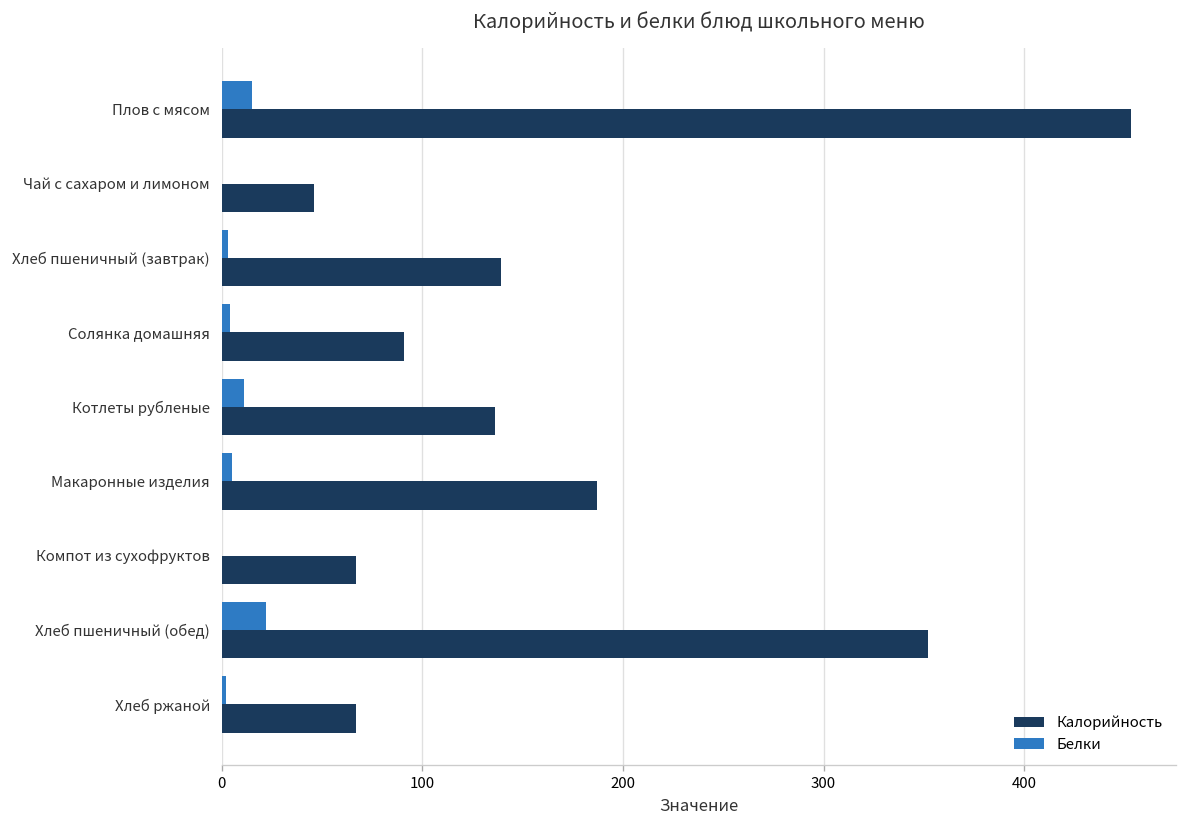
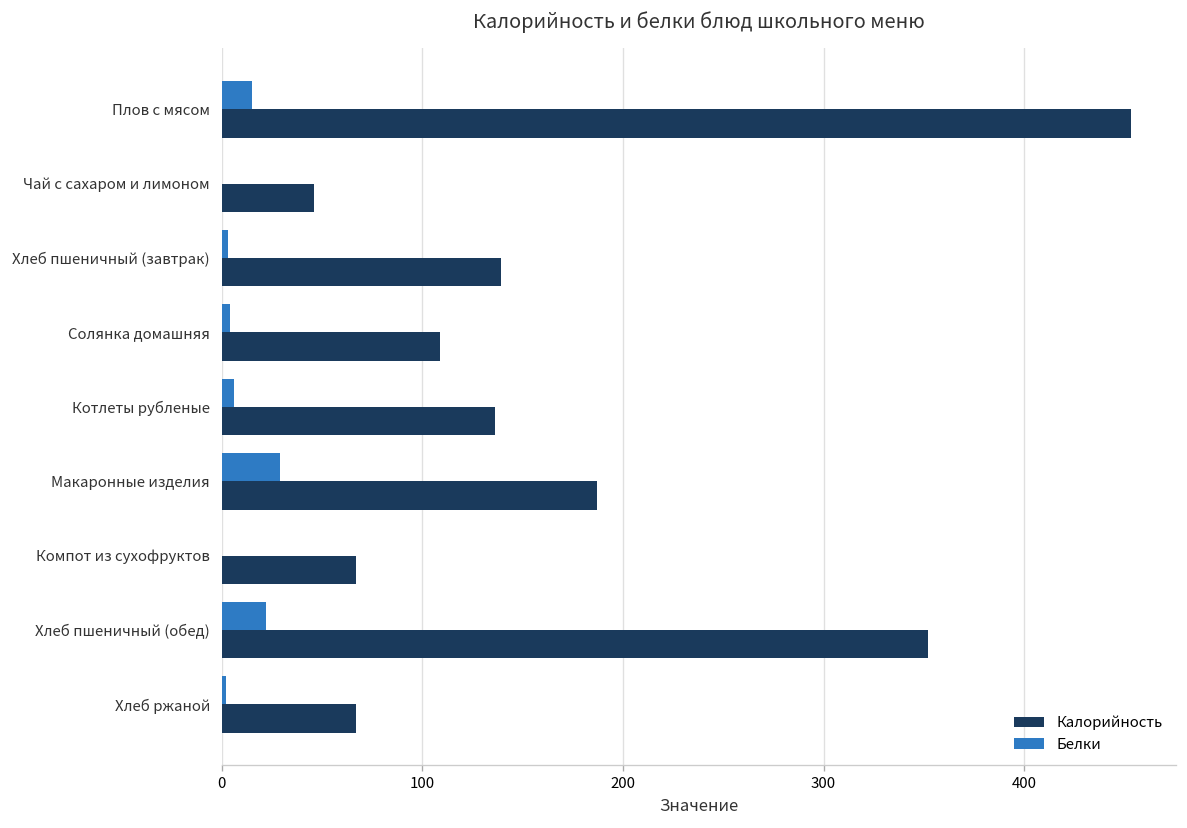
  {
    "Калорийность": {
      "Плов с мясом": 453,
      "Чай с сахаром и лимоном": 46,
      "Хлеб пшеничный (завтрак)": 139,
-     "Солянка домашняя": 91,
+     "Солянка домашняя": 109,
      "Котлеты рубленые": 136,
      "Макаронные изделия": 187,
      "Компот из сухофруктов": 67,
      "Хлеб пшеничный (обед)": 352,
      "Хлеб ржаной": 67
    },
    "Белки": {
      "Плов с мясом": 15,
      "Чай с сахаром и лимоном": 0,
      "Хлеб пшеничный (завтрак)": 3,
      "Солянка домашняя": 4,
-     "Котлеты рубленые": 11,
-     "Макаронные изделия": 5,
+     "Котлеты рубленые": 6,
+     "Макаронные изделия": 29,
      "Компот из сухофруктов": 0,
      "Хлеб пшеничный (обед)": 22,
      "Хлеб ржаной": 2
    }
  }
